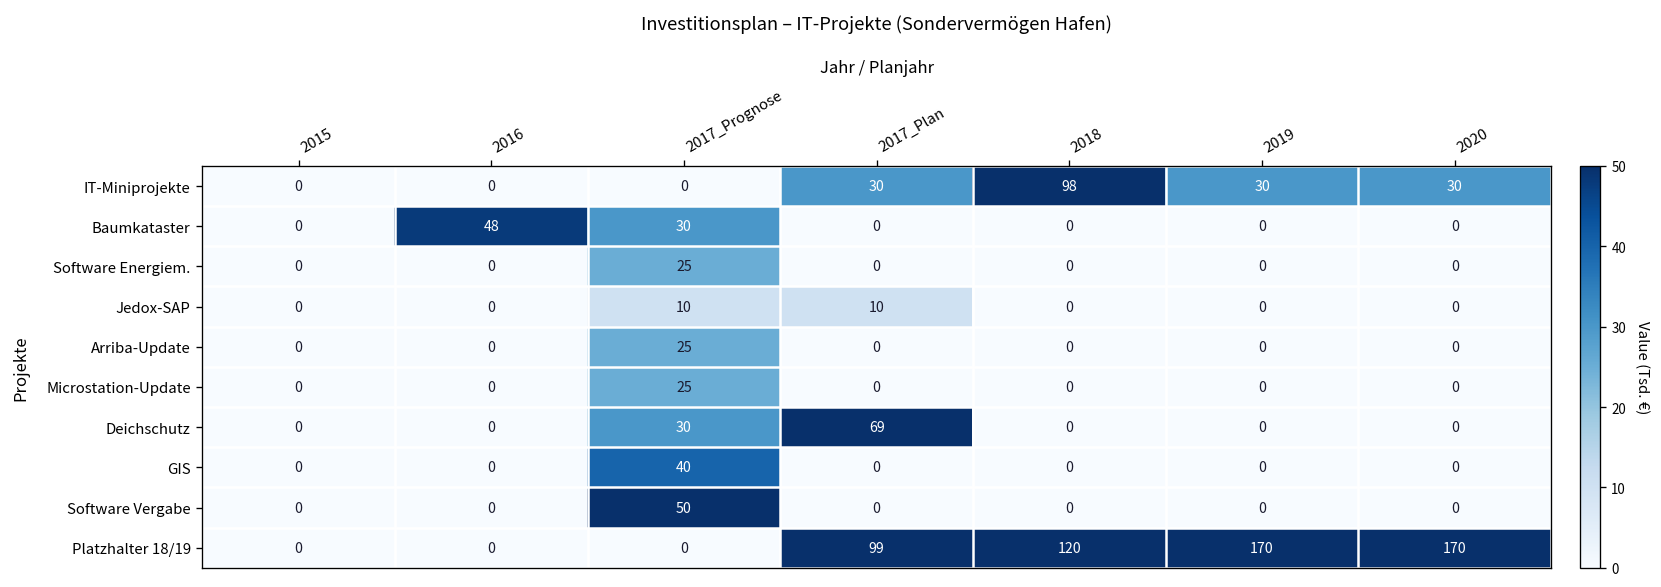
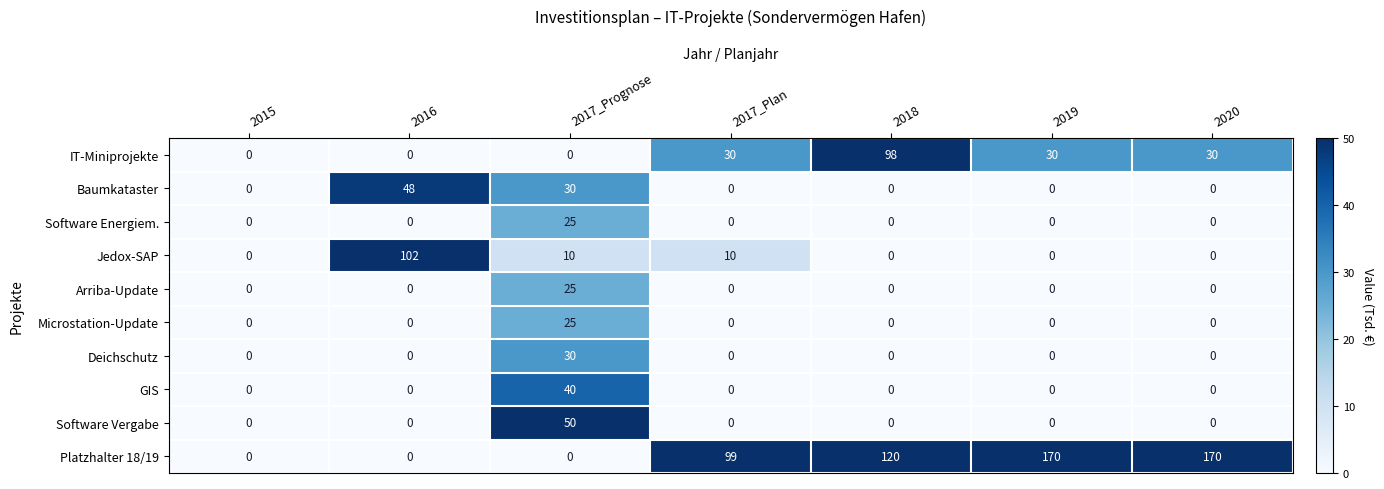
  {
    "IT-Miniprojekte": {
      "2015": 0,
      "2016": 0,
      "2017_Prognose": 0,
      "2017_Plan": 30,
      "2018": 98,
      "2019": 30,
      "2020": 30
    },
    "Baumkataster": {
      "2015": 0,
      "2016": 48,
      "2017_Prognose": 30,
      "2017_Plan": 0,
      "2018": 0,
      "2019": 0,
      "2020": 0
    },
    "Software Energiem.": {
      "2015": 0,
      "2016": 0,
      "2017_Prognose": 25,
      "2017_Plan": 0,
      "2018": 0,
      "2019": 0,
      "2020": 0
    },
    "Jedox-SAP": {
      "2015": 0,
-     "2016": 0,
+     "2016": 102,
      "2017_Prognose": 10,
      "2017_Plan": 10,
      "2018": 0,
      "2019": 0,
      "2020": 0
    },
    "Arriba-Update": {
      "2015": 0,
      "2016": 0,
      "2017_Prognose": 25,
      "2017_Plan": 0,
      "2018": 0,
      "2019": 0,
      "2020": 0
    },
    "Microstation-Update": {
      "2015": 0,
      "2016": 0,
      "2017_Prognose": 25,
      "2017_Plan": 0,
      "2018": 0,
      "2019": 0,
      "2020": 0
    },
    "Deichschutz": {
      "2015": 0,
      "2016": 0,
      "2017_Prognose": 30,
-     "2017_Plan": 69,
+     "2017_Plan": 0,
      "2018": 0,
      "2019": 0,
      "2020": 0
    },
    "GIS": {
      "2015": 0,
      "2016": 0,
      "2017_Prognose": 40,
      "2017_Plan": 0,
      "2018": 0,
      "2019": 0,
      "2020": 0
    },
    "Software Vergabe": {
      "2015": 0,
      "2016": 0,
      "2017_Prognose": 50,
      "2017_Plan": 0,
      "2018": 0,
      "2019": 0,
      "2020": 0
    },
    "Platzhalter 18/19": {
      "2015": 0,
      "2016": 0,
      "2017_Prognose": 0,
      "2017_Plan": 99,
      "2018": 120,
      "2019": 170,
      "2020": 170
    }
  }
